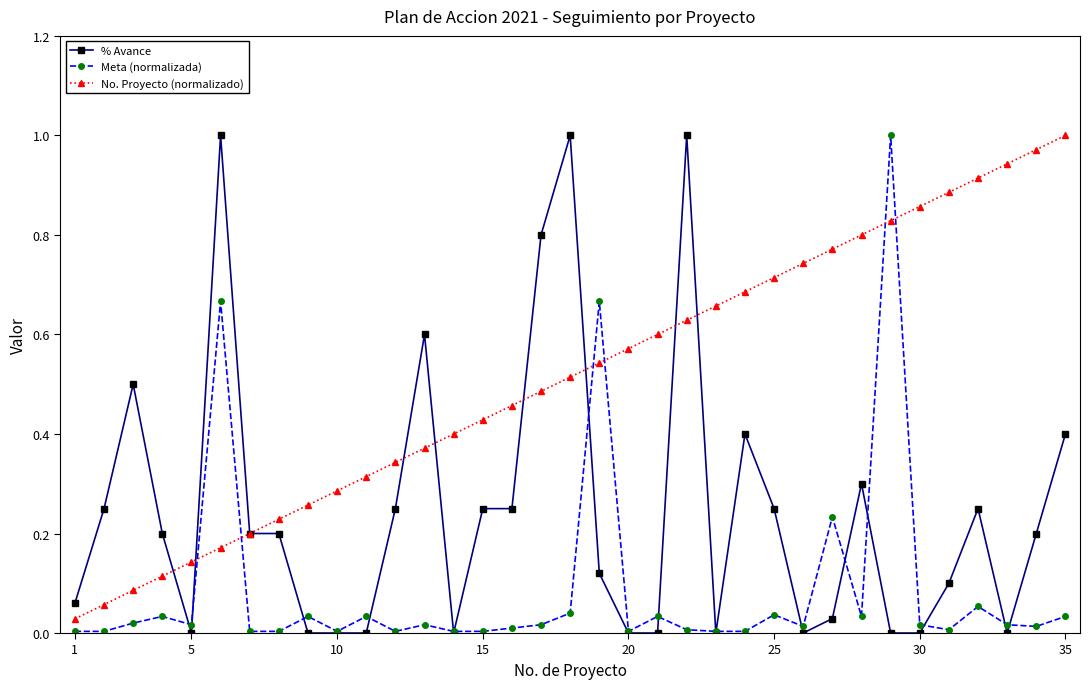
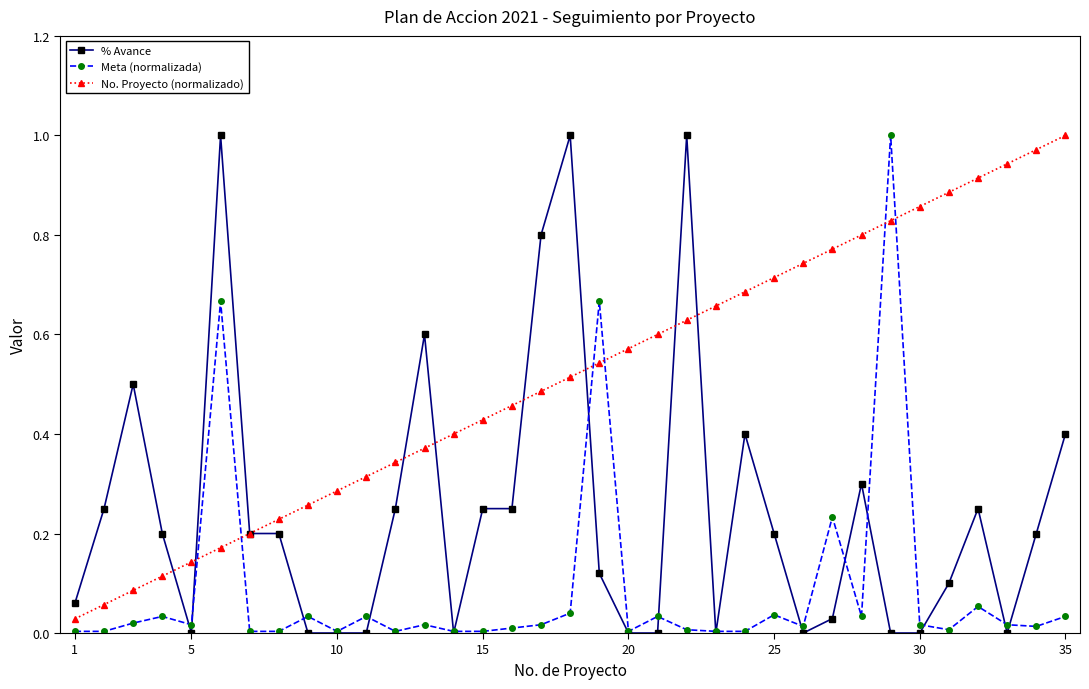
  {
    "% Avance": {
      "1": 0.06,
      "5": 0.00,
      "15": 0.25,
-     "25": 0.25,
+     "25": 0.20,
      "30": 0.00,
      "35": 0.40
    },
    "Meta (normalizada)": {
      "1": 0.00,
      "5": 0.02,
      "15": 0.00,
      "25": 0.04,
      "30": 0.02,
      "35": 0.03
    },
    "No. Proyecto (normalizado)": {
      "1": 0.03,
      "5": 0.14,
      "10": 0.29,
      "15": 0.43,
      "20": 0.57,
      "25": 0.71,
      "30": 0.86,
      "35": 1.00
    }
  }
